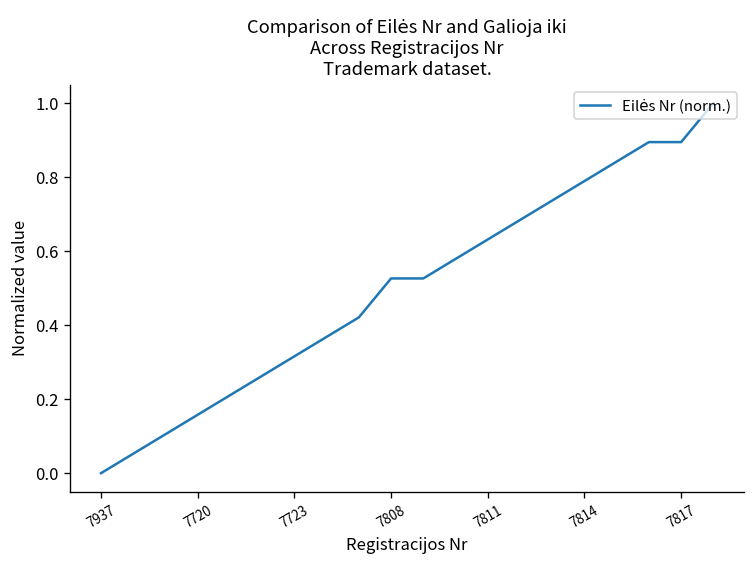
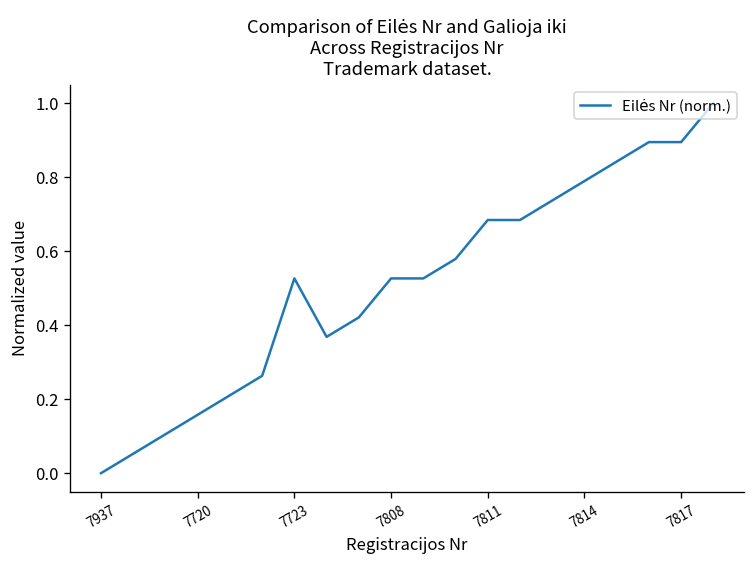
  {
    "7937": 0.00,
    "7720": 0.16,
-   "7723": 0.32,
+   "7723": 0.53,
    "7808": 0.53,
-   "7811": 0.63,
+   "7811": 0.68,
    "7814": 0.79,
    "7817": 0.89
  }
